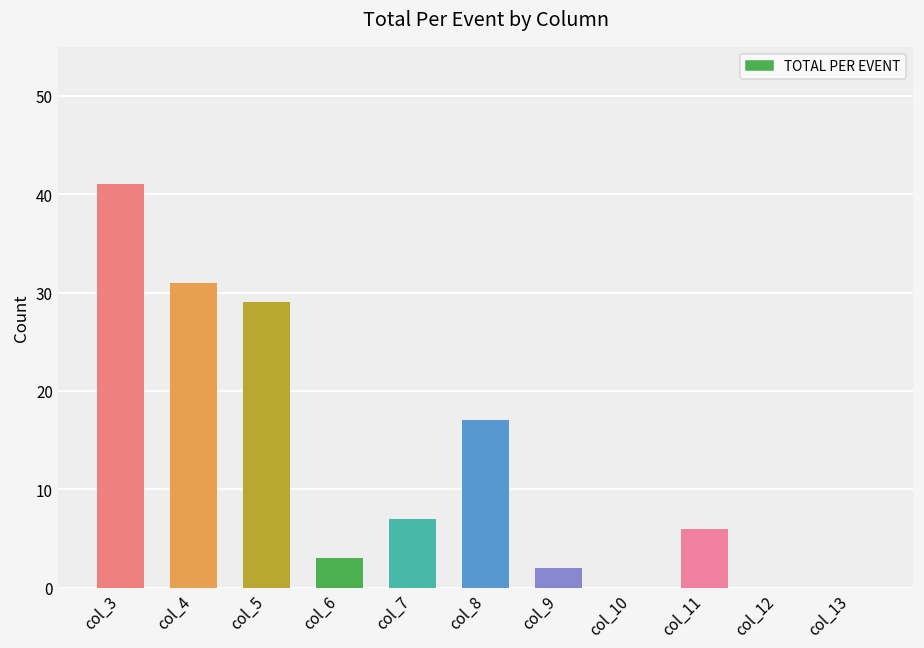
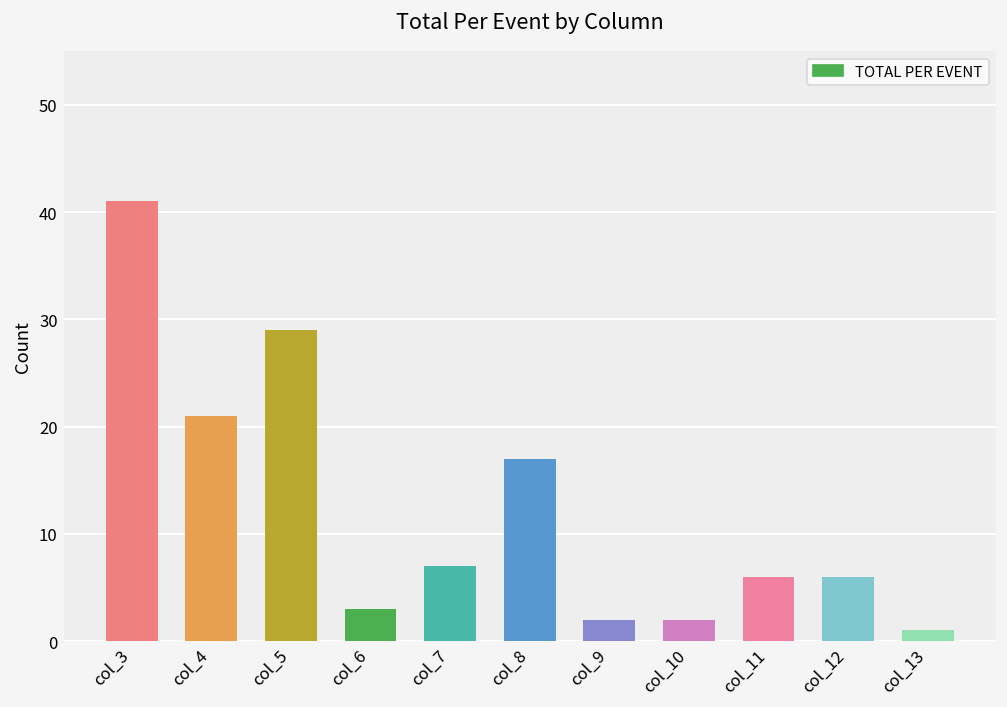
  {
    "col_3": 41,
-   "col_4": 31,
+   "col_4": 21,
    "col_5": 29,
    "col_6": 3,
    "col_7": 7,
    "col_8": 17,
    "col_9": 2,
-   "col_10": 0,
+   "col_10": 2,
    "col_11": 6,
-   "col_12": 0,
-   "col_13": 0
+   "col_12": 6,
+   "col_13": 1
  }
